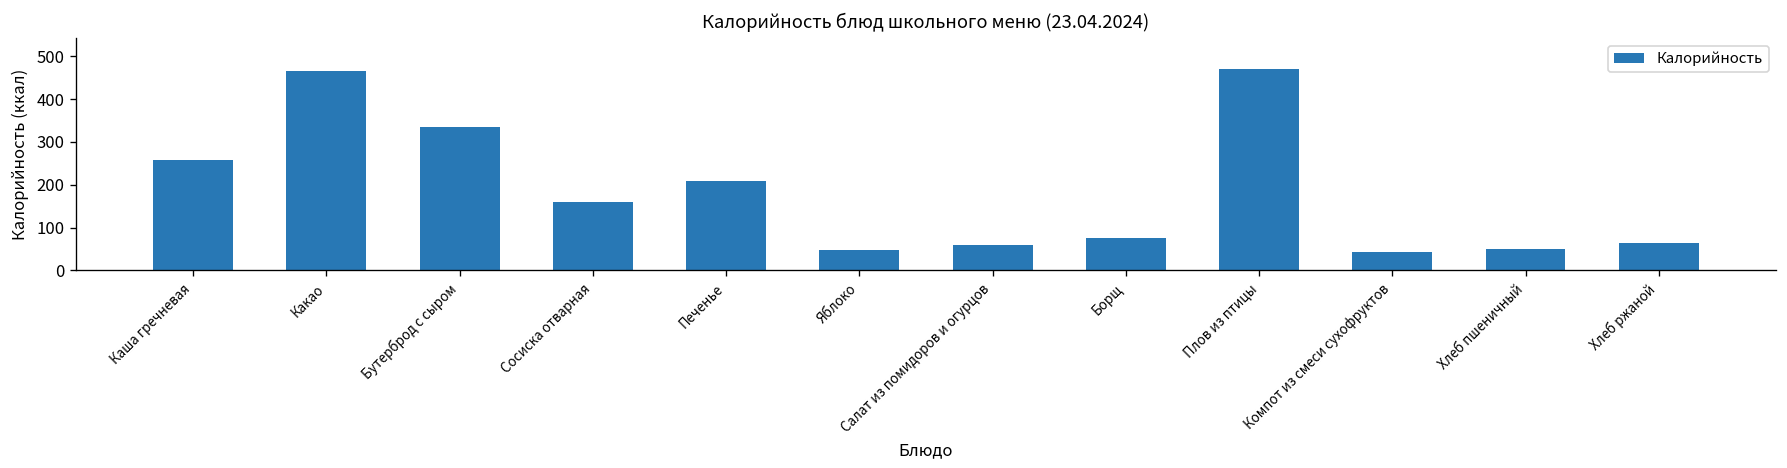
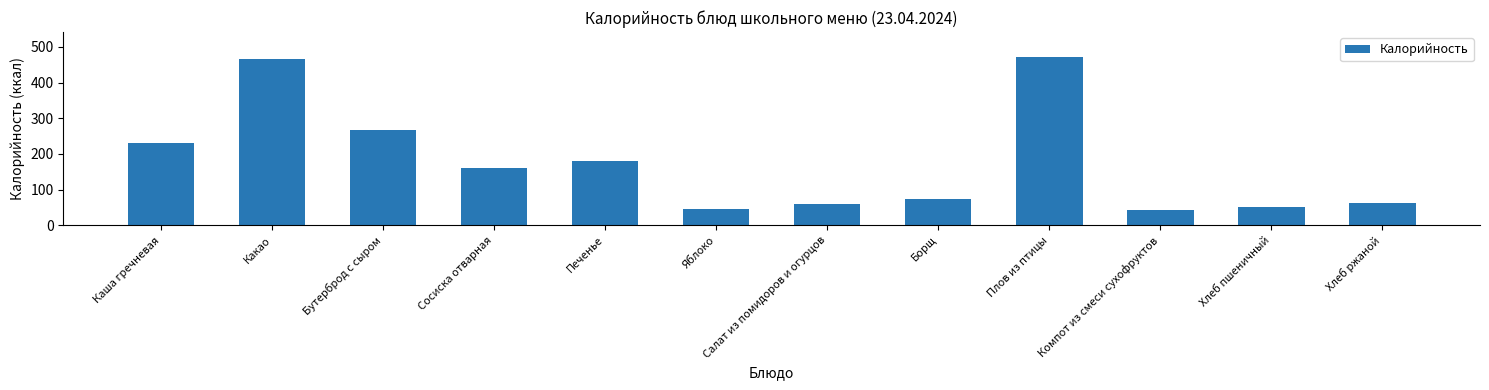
  {
-   "Каша гречневая": 260,
+   "Каша гречневая": 230,
    "Какао": 470,
-   "Бутерброд с сыром": 340,
+   "Бутерброд с сыром": 270,
    "Сосиска отварная": 160,
-   "Печенье": 210,
+   "Печенье": 180,
    "Яблоко": 50,
    "Салат из помидоров и огурцов": 60,
    "Борщ": 80,
    "Плов из птицы": 470,
    "Компот из смеси сухофруктов": 40,
    "Хлеб пшеничный": 50,
    "Хлеб ржаной": 60
  }
